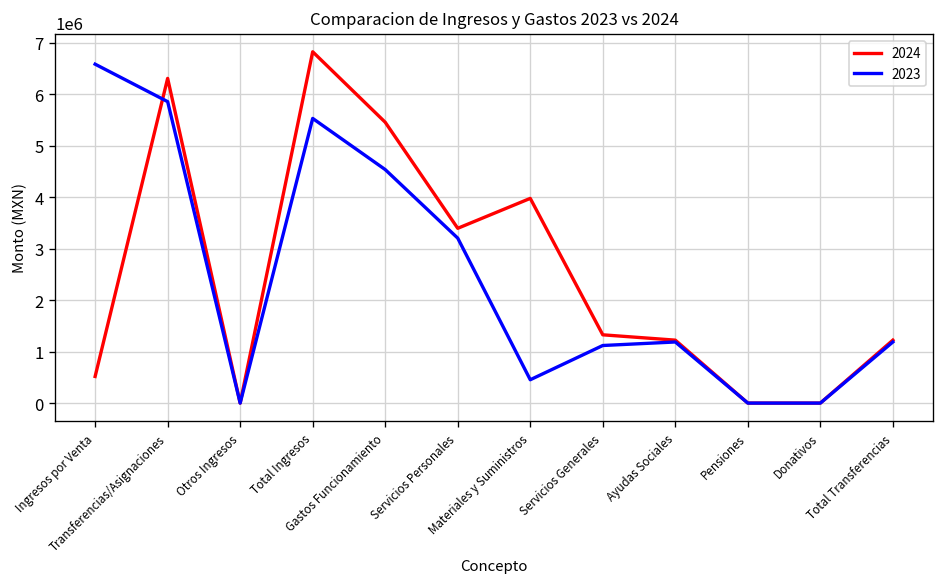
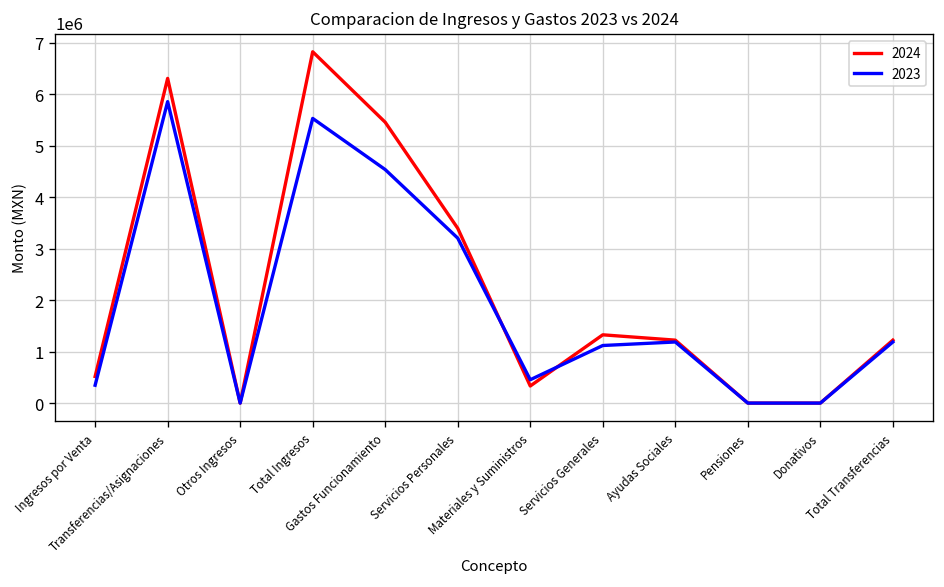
  {
    "2024": {
      "Ingresos por Venta": 500000,
      "Transferencias/Asignaciones": 6300000,
      "Total Ingresos": 6800000,
      "Gastos Funcionamiento": 5500000,
      "Servicios Personales": 3400000,
-     "Materiales y Suministros": 4000000,
+     "Materiales y Suministros": 300000,
      "Servicios Generales": 1300000
    },
    "2023": {
-     "Ingresos por Venta": 6600000,
+     "Ingresos por Venta": 300000,
      "Transferencias/Asignaciones": 5900000,
      "Total Ingresos": 5500000,
      "Gastos Funcionamiento": 4500000,
      "Servicios Personales": 3200000,
      "Materiales y Suministros": 500000,
      "Servicios Generales": 1100000
    }
  }
